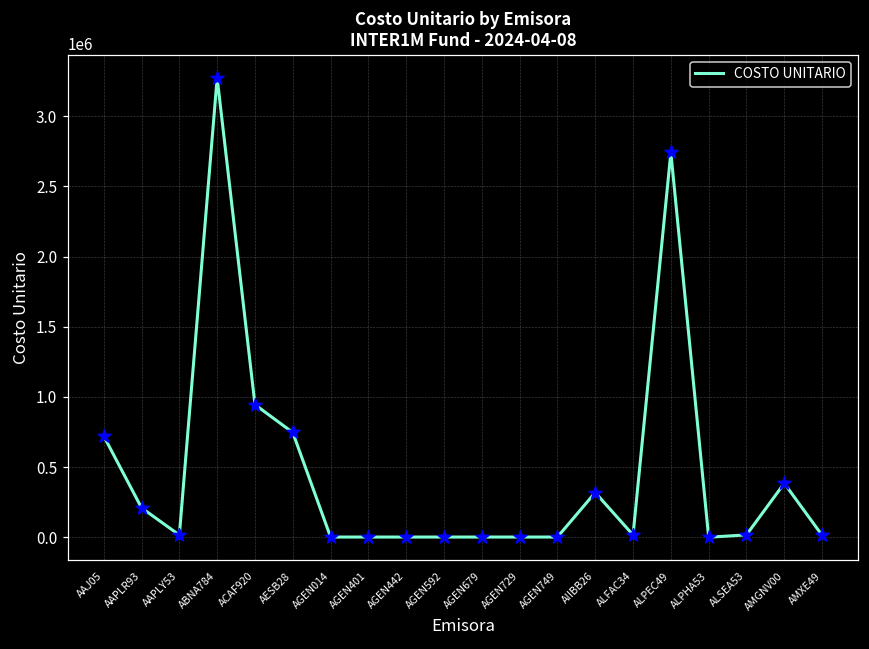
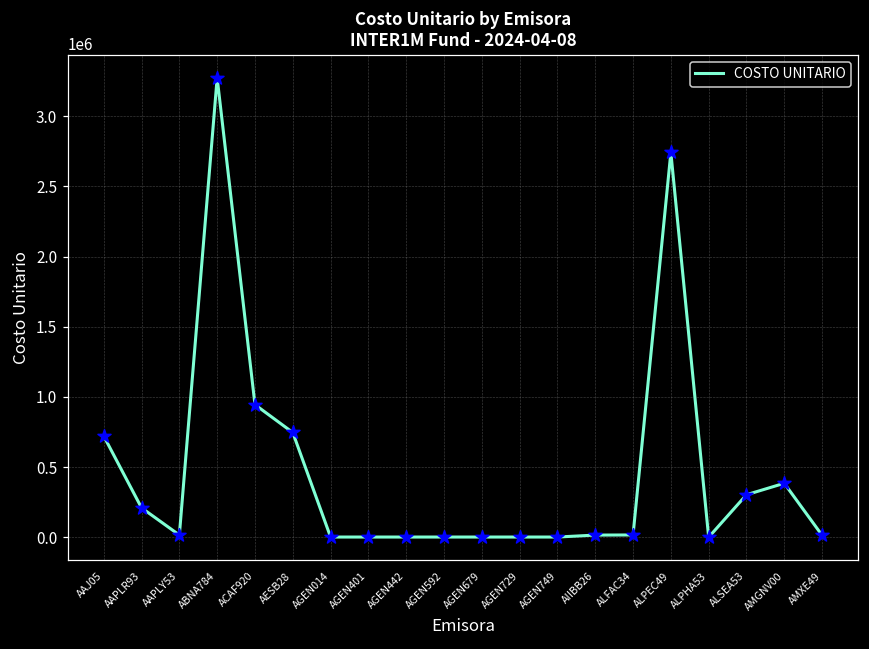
  {
    "AAJ05": 720000,
    "AAPLR93": 210000,
    "AAPLY53": 20000,
    "ABNA784": 3270000,
    "ACAF920": 940000,
    "AESB28": 750000,
    "AGEN014": 0,
    "AGEN401": 0,
    "AGEN442": 0,
    "AGEN592": 0,
    "AGEN679": 0,
    "AGEN729": 0,
    "AGEN749": 0,
-   "AIIBB26": 320000,
+   "AIIBB26": 20000,
    "ALFAC34": 20000,
    "ALPEC49": 2740000,
    "ALPHA53": 0,
-   "ALSEA53": 20000,
+   "ALSEA53": 300000,
    "AMGNV00": 380000,
    "AMXE49": 10000
  }
